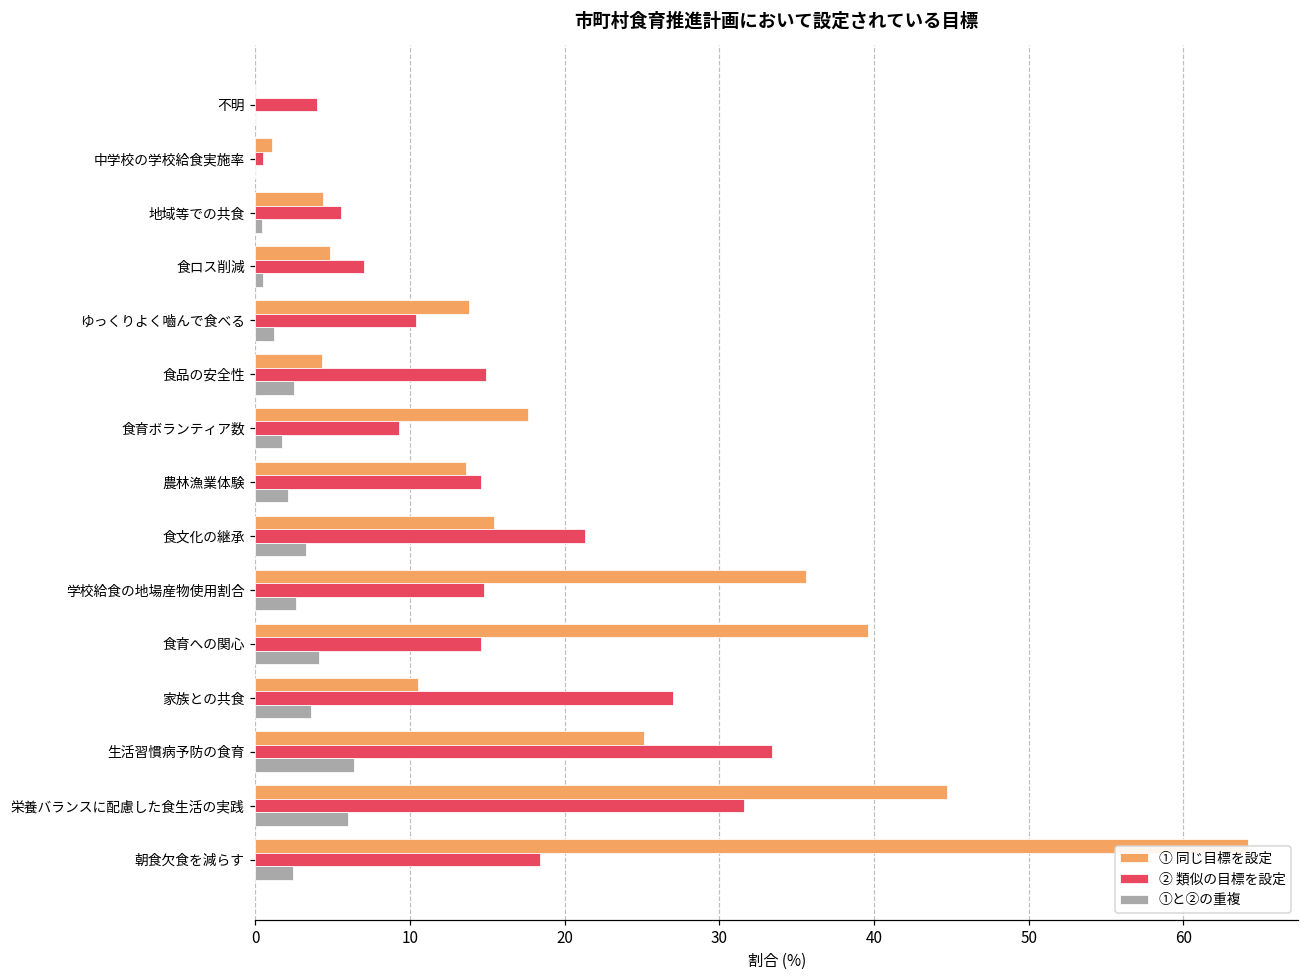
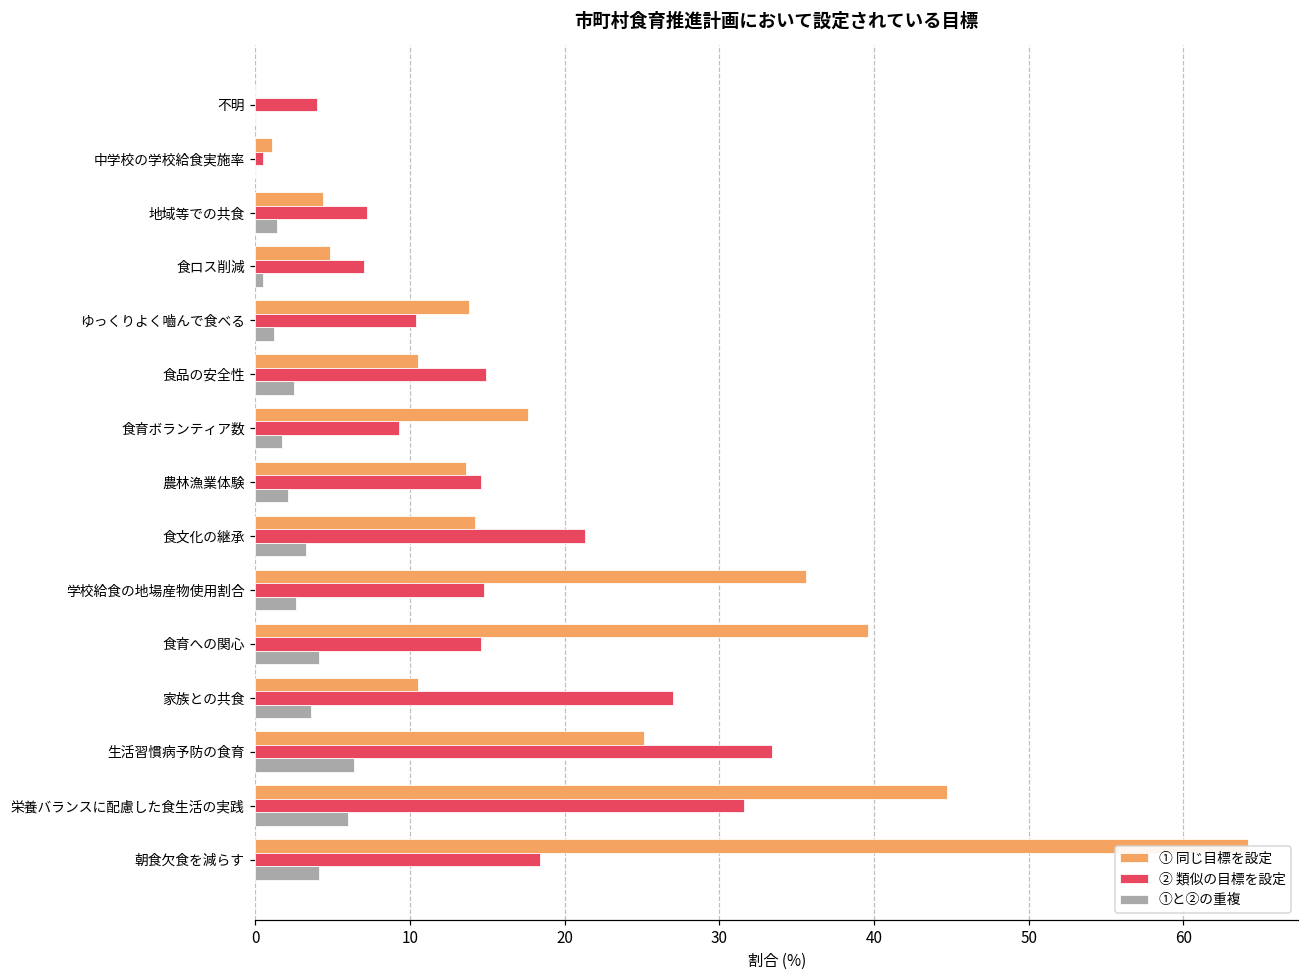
  {
    "① 同じ目標を設定": {
      "不明": 0.0,
      "中学校の学校給食実施率": 1.1,
      "地域等での共食": 4.4,
      "食ロス削減": 4.8,
      "ゆっくりよく嚙んで食べる": 13.8,
-     "食品の安全性": 4.3,
+     "食品の安全性": 10.5,
      "食育ボランティア数": 17.6,
      "農林漁業体験": 13.6,
-     "食文化の継承": 15.4,
+     "食文化の継承": 14.2,
      "学校給食の地場産物使用割合": 35.6,
      "食育への関心": 39.6,
      "家族との共食": 10.5,
      "生活習慣病予防の食育": 25.1,
      "栄養バランスに配慮した食生活の実践": 44.7
    },
    "② 類似の目標を設定": {
      "不明": 4.0,
      "中学校の学校給食実施率": 0.5,
-     "地域等での共食": 5.5,
+     "地域等での共食": 7.2,
      "食ロス削減": 7.0,
      "ゆっくりよく嚙んで食べる": 10.4,
      "食品の安全性": 14.9,
      "食育ボランティア数": 9.3,
      "農林漁業体験": 14.6,
      "食文化の継承": 21.3,
      "学校給食の地場産物使用割合": 14.8,
      "食育への関心": 14.6,
      "家族との共食": 27.0,
      "生活習慣病予防の食育": 33.4,
      "栄養バランスに配慮した食生活の実践": 31.6,
      "朝食欠食を減らす": 18.4
    },
    "①と②の重複": {
      "不明": 0.0,
      "中学校の学校給食実施率": 0.0,
-     "地域等での共食": 0.4,
+     "地域等での共食": 1.4,
      "食ロス削減": 0.5,
      "ゆっくりよく嚙んで食べる": 1.2,
      "食品の安全性": 2.5,
      "食育ボランティア数": 1.7,
      "農林漁業体験": 2.1,
      "食文化の継承": 3.3,
      "学校給食の地場産物使用割合": 2.6,
      "食育への関心": 4.1,
      "家族との共食": 3.6,
      "生活習慣病予防の食育": 6.4,
      "栄養バランスに配慮した食生活の実践": 6.0,
-     "朝食欠食を減らす": 2.4
+     "朝食欠食を減らす": 4.1
    }
  }
